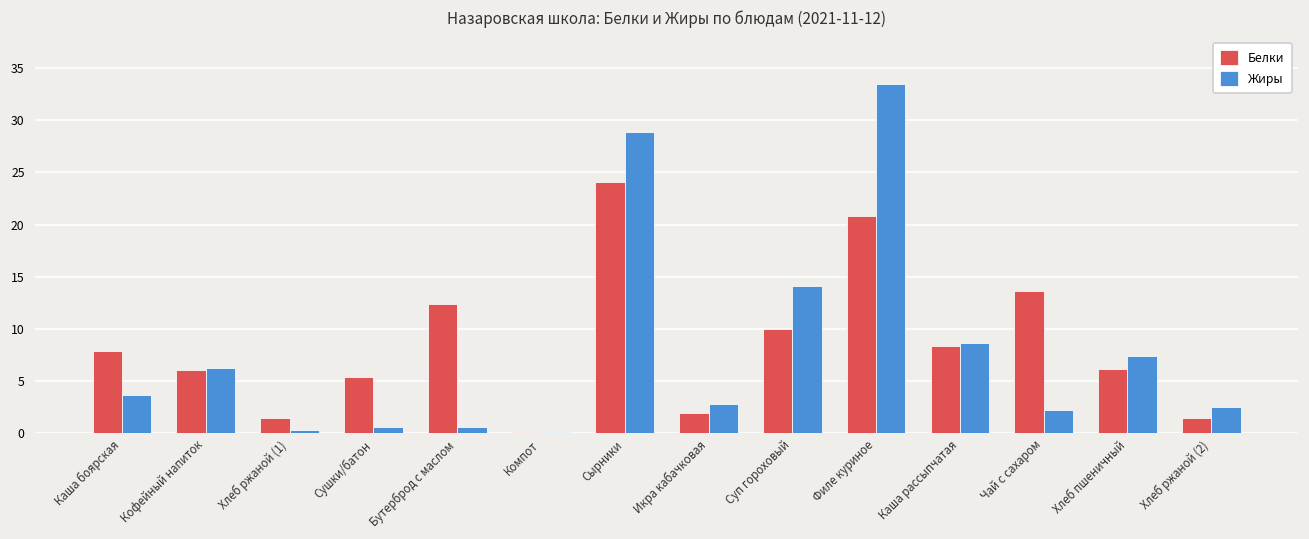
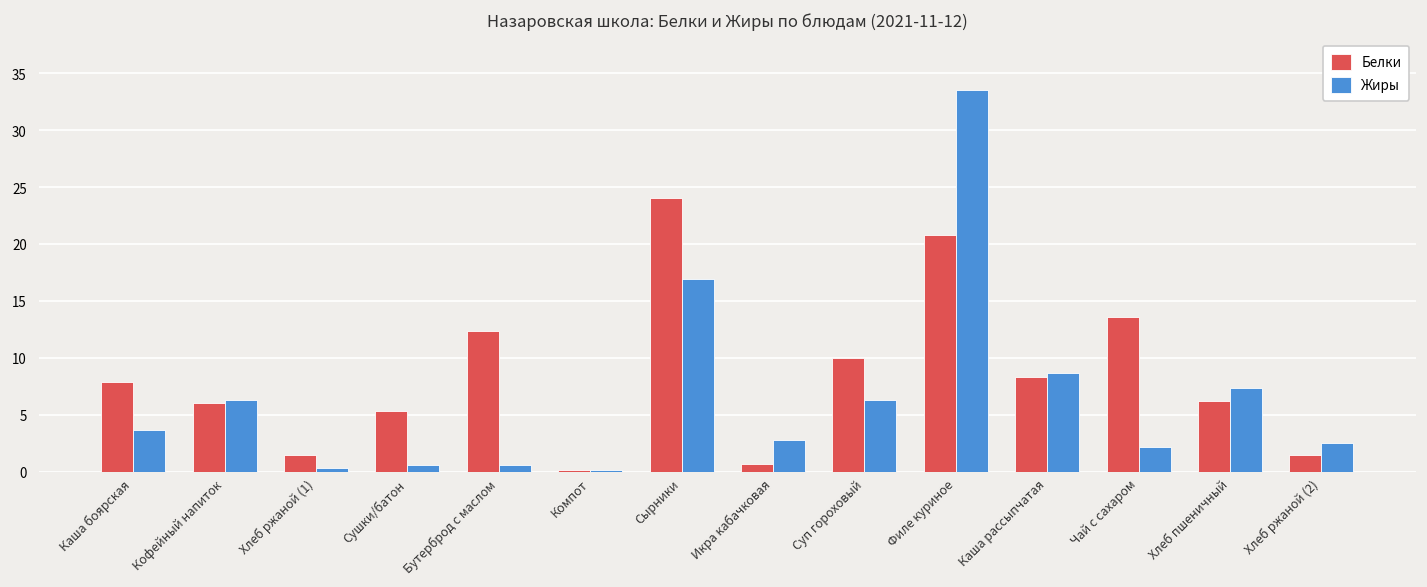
  {
    "Белки": {
      "Каша боярская": 8,
      "Кофейный напиток": 6,
      "Хлеб ржаной (1)": 1,
      "Сушки/батон": 5,
      "Бутерброд с маслом": 12,
      "Сырники": 24,
-     "Икра кабачковая": 2,
+     "Икра кабачковая": 1,
      "Суп гороховый": 10,
      "Филе куриное": 21,
      "Каша рассыпчатая": 8,
      "Чай с сахаром": 14,
      "Хлеб пшеничный": 6,
      "Хлеб ржаной (2)": 1
    },
    "Жиры": {
      "Каша боярская": 4,
      "Кофейный напиток": 6,
      "Хлеб ржаной (1)": 0,
      "Сушки/батон": 1,
      "Бутерброд с маслом": 1,
-     "Сырники": 29,
+     "Сырники": 17,
      "Икра кабачковая": 3,
-     "Суп гороховый": 14,
+     "Суп гороховый": 6,
      "Филе куриное": 34,
      "Каша рассыпчатая": 9,
      "Чай с сахаром": 2,
      "Хлеб пшеничный": 7,
      "Хлеб ржаной (2)": 3
    }
  }
